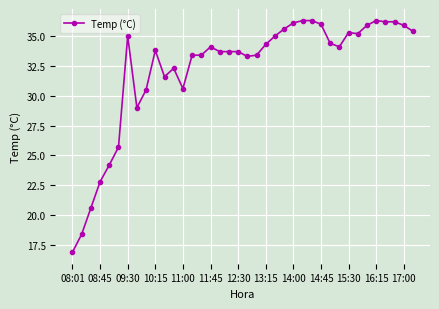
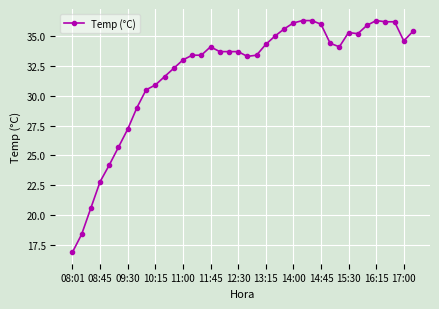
  {
    "08:01": 16.9,
    "08:45": 22.8,
-   "09:30": 35.0,
-   "10:15": 33.8,
-   "11:00": 30.6,
+   "09:30": 27.2,
+   "10:15": 30.9,
+   "11:00": 33.0,
    "11:45": 34.1,
    "12:30": 33.7,
    "13:15": 34.3,
    "14:00": 36.1,
    "14:45": 36.0,
    "15:30": 35.3,
    "16:15": 36.3,
-   "17:00": 35.9
+   "17:00": 34.6
  }
